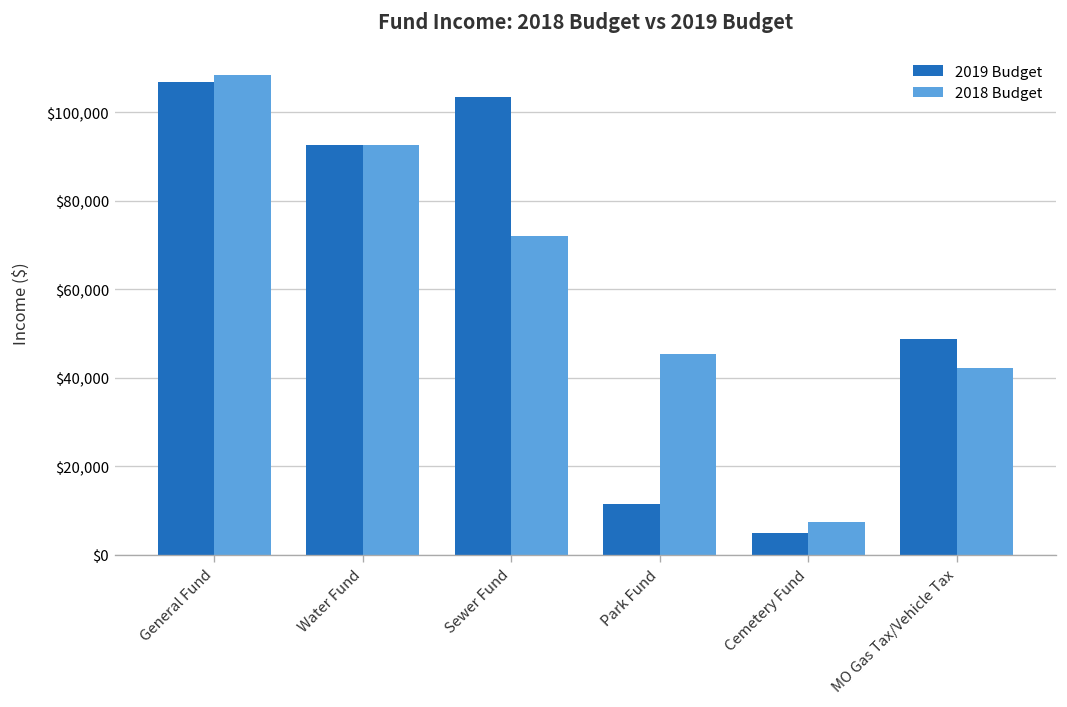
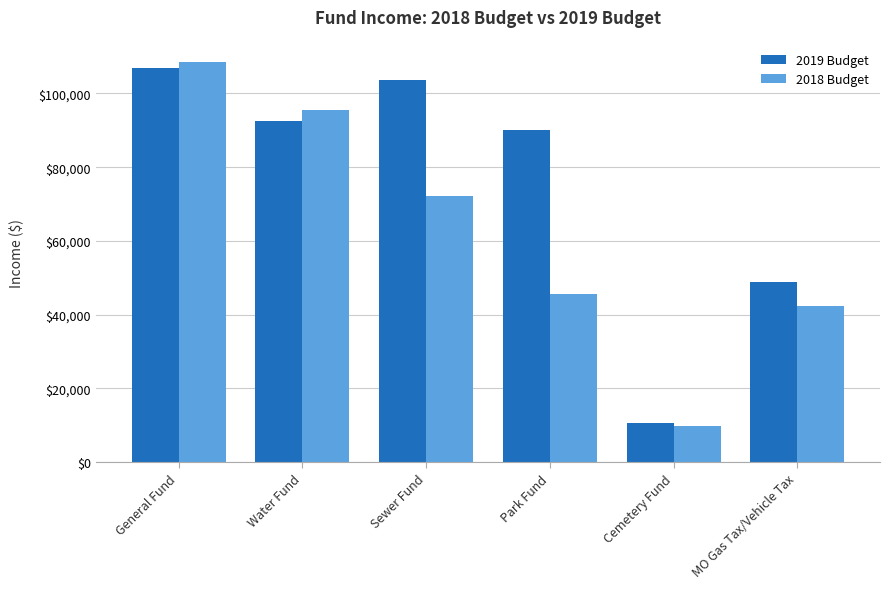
  {
    "2019 Budget": {
      "General Fund": "$107,000",
      "Water Fund": "$93,000",
      "Sewer Fund": "$104,000",
-     "Park Fund": "$12,000",
-     "Cemetery Fund": "$5,000",
+     "Park Fund": "$90,000",
+     "Cemetery Fund": "$11,000",
      "MO Gas Tax/Vehicle Tax": "$49,000"
    },
    "2018 Budget": {
      "General Fund": "$108,000",
-     "Water Fund": "$93,000",
+     "Water Fund": "$95,000",
      "Sewer Fund": "$72,000",
      "Park Fund": "$46,000",
-     "Cemetery Fund": "$7,000",
+     "Cemetery Fund": "$10,000",
      "MO Gas Tax/Vehicle Tax": "$42,000"
    }
  }
